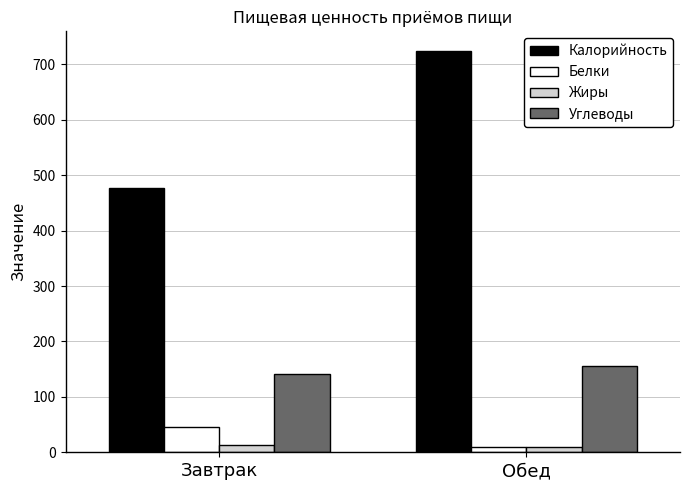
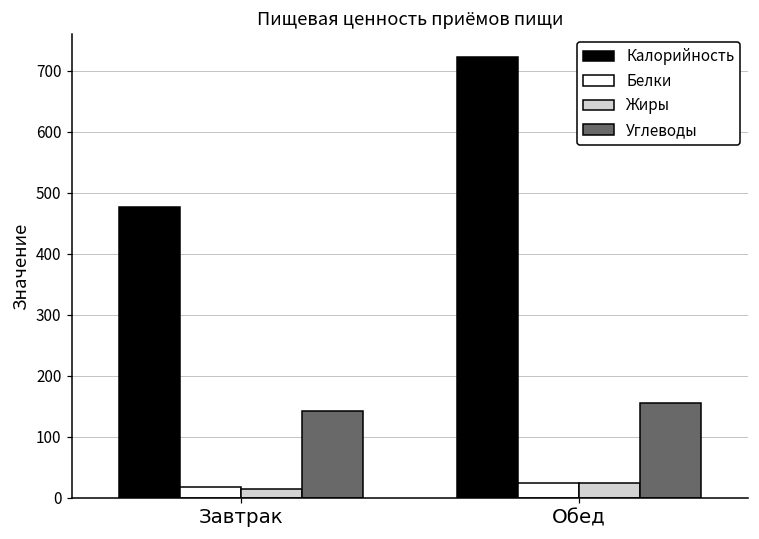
  {
    "Калорийность": {
      "Завтрак": 480,
      "Обед": 720
    },
    "Белки": {
-     "Завтрак": 50,
-     "Обед": 10
+     "Завтрак": 20,
+     "Обед": 20
    },
    "Жиры": {
      "Завтрак": 10,
-     "Обед": 10
+     "Обед": 20
    },
    "Углеводы": {
      "Завтрак": 140,
      "Обед": 160
    }
  }
